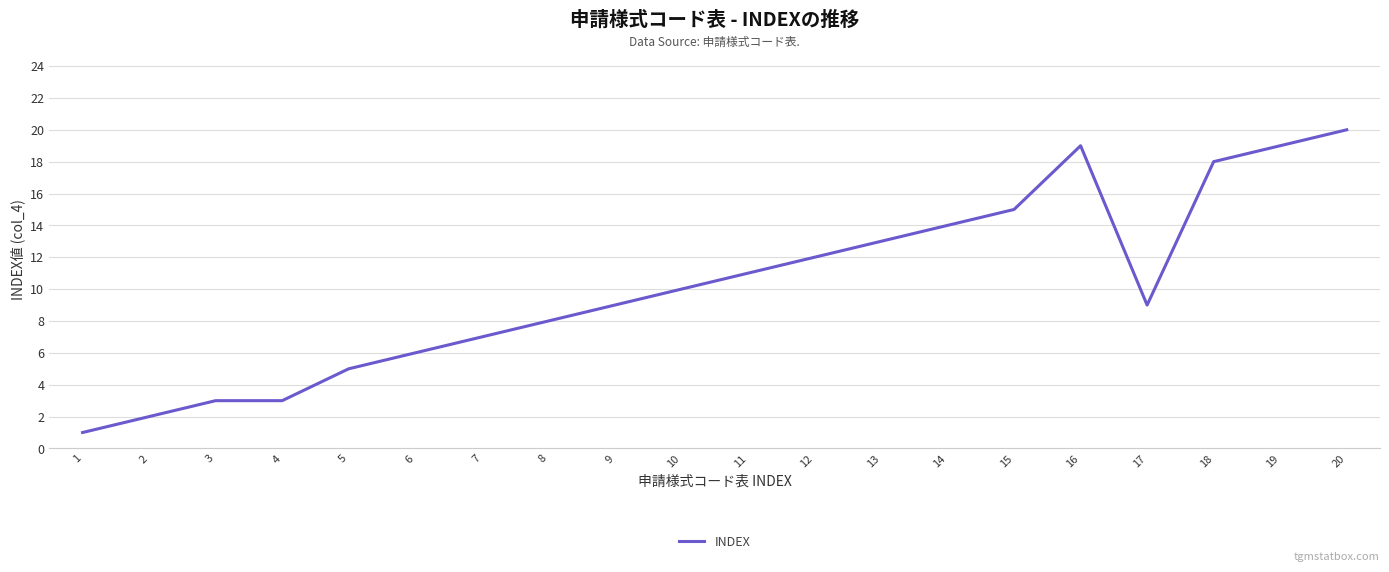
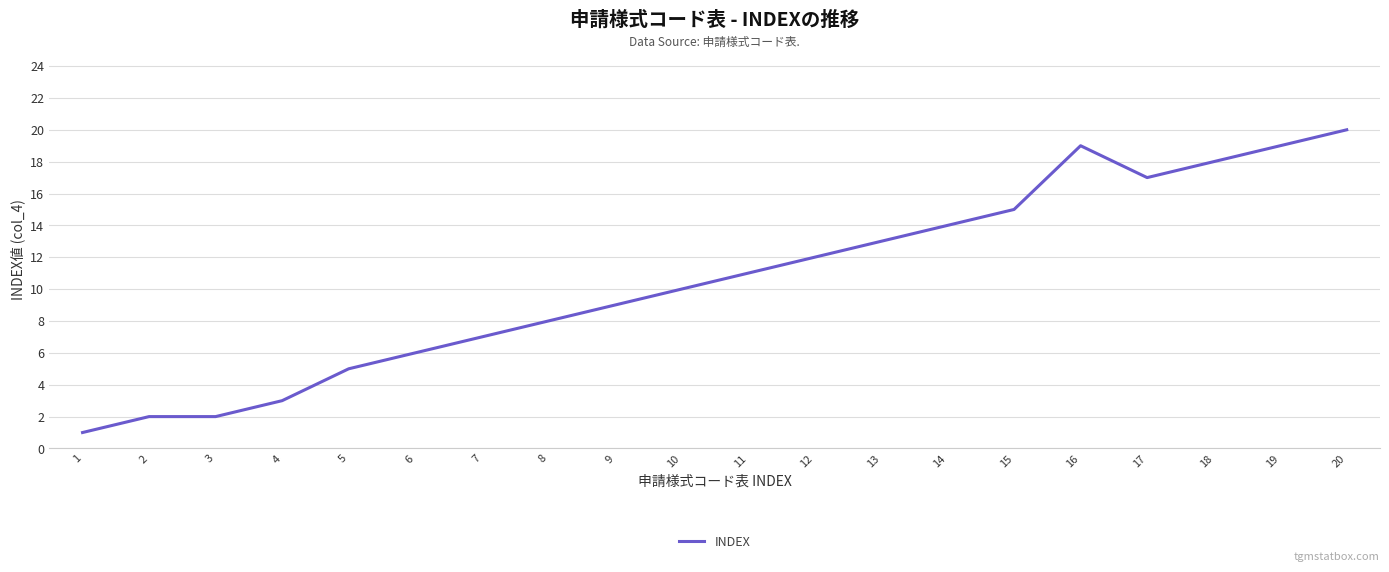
  {
    "1": 1,
    "2": 2,
-   "3": 3,
+   "3": 2,
    "4": 3,
    "5": 5,
    "6": 6,
    "7": 7,
    "8": 8,
    "9": 9,
    "10": 10,
    "11": 11,
    "12": 12,
    "13": 13,
    "14": 14,
    "15": 15,
    "16": 19,
-   "17": 9,
+   "17": 17,
    "18": 18,
    "19": 19,
    "20": 20
  }
